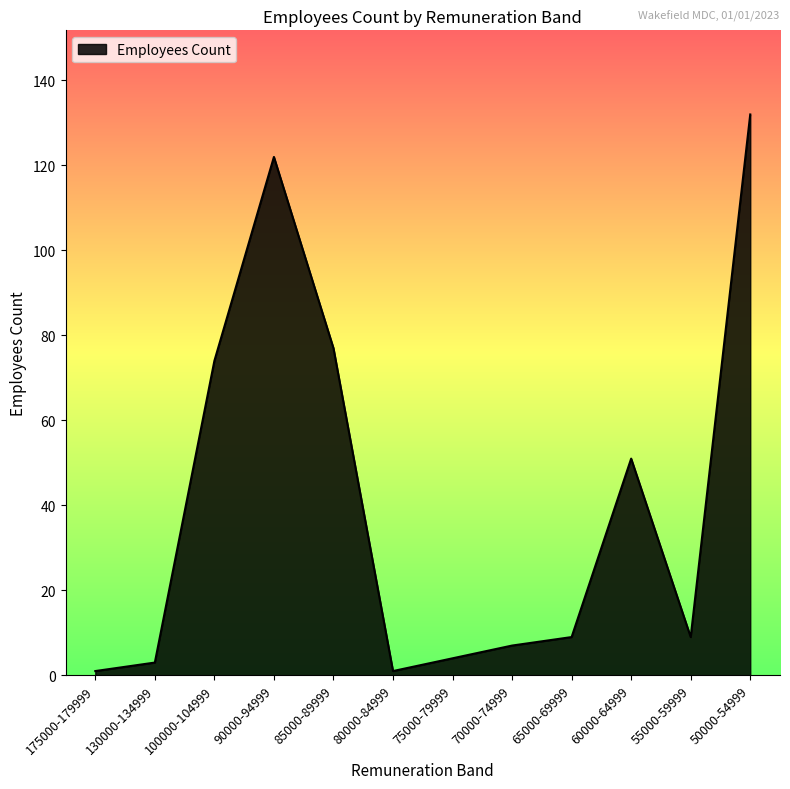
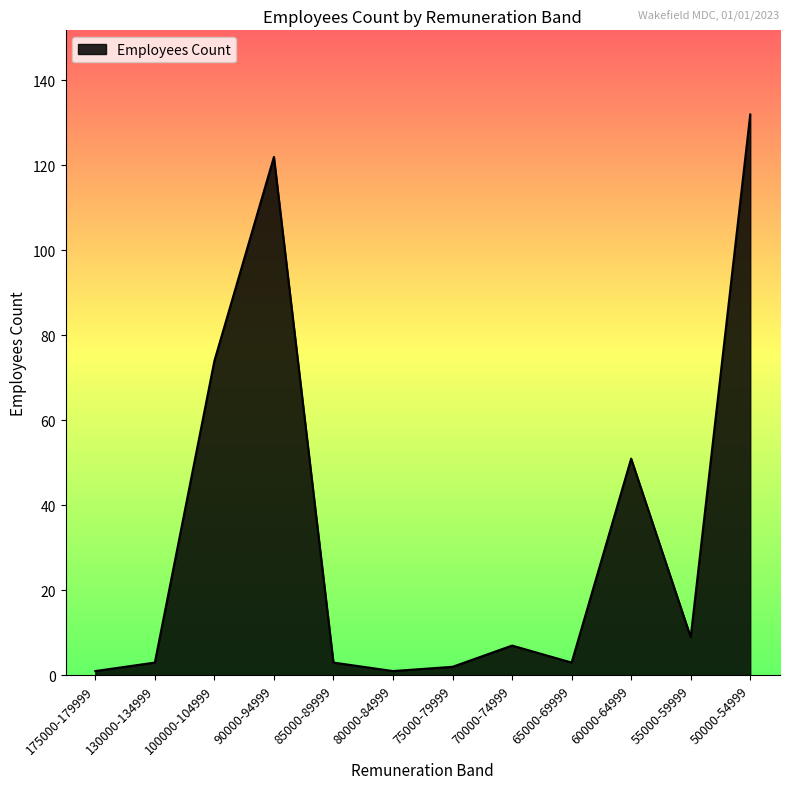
  {
    "175000-179999": 1,
    "130000-134999": 3,
    "100000-104999": 74,
    "90000-94999": 122,
-   "85000-89999": 77,
+   "85000-89999": 3,
    "80000-84999": 1,
-   "75000-79999": 4,
+   "75000-79999": 2,
    "70000-74999": 7,
-   "65000-69999": 9,
+   "65000-69999": 3,
    "60000-64999": 51,
    "55000-59999": 9,
    "50000-54999": 132
  }
